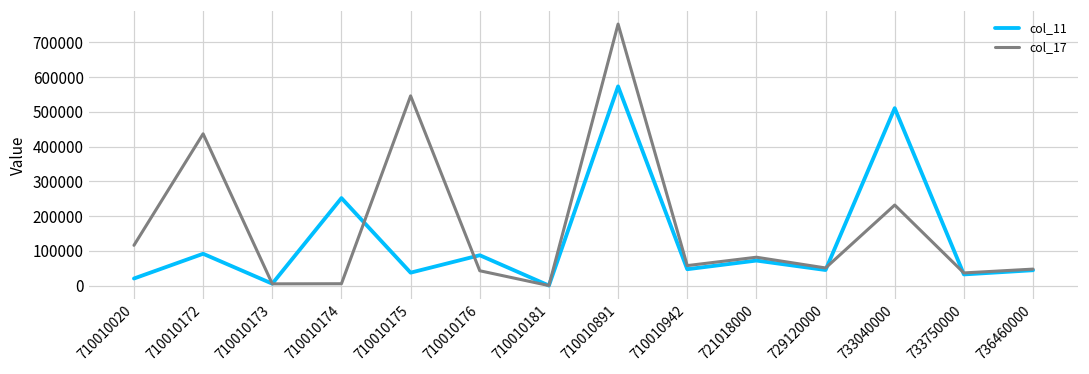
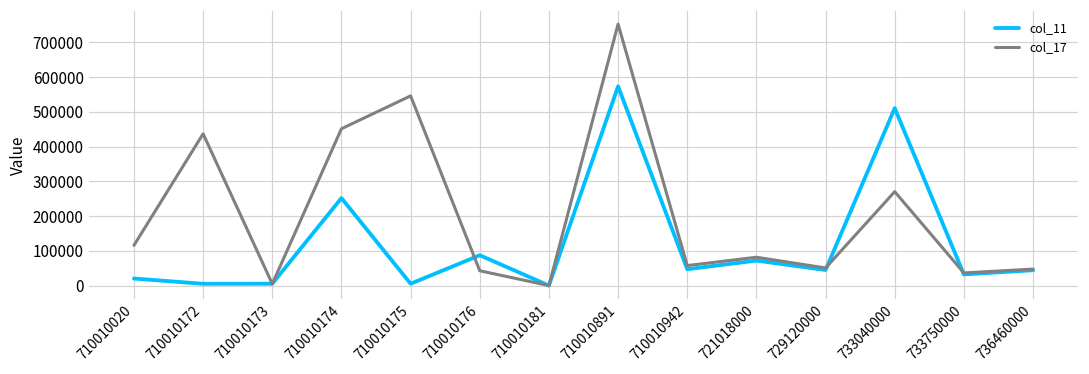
  {
    "col_11": {
      "710010020": 20000,
-     "710010172": 90000,
+     "710010172": 10000,
      "710010174": 250000,
-     "710010175": 40000,
+     "710010175": 10000,
      "710010176": 90000,
      "710010891": 570000,
      "710010942": 50000,
      "721018000": 70000,
      "733040000": 510000
    },
    "col_17": {
      "710010020": 120000,
      "710010172": 440000,
-     "710010174": 10000,
+     "710010174": 450000,
      "710010175": 550000,
      "710010176": 40000,
      "710010891": 750000,
      "710010942": 60000,
      "721018000": 80000,
-     "733040000": 230000
+     "733040000": 270000
    }
  }
